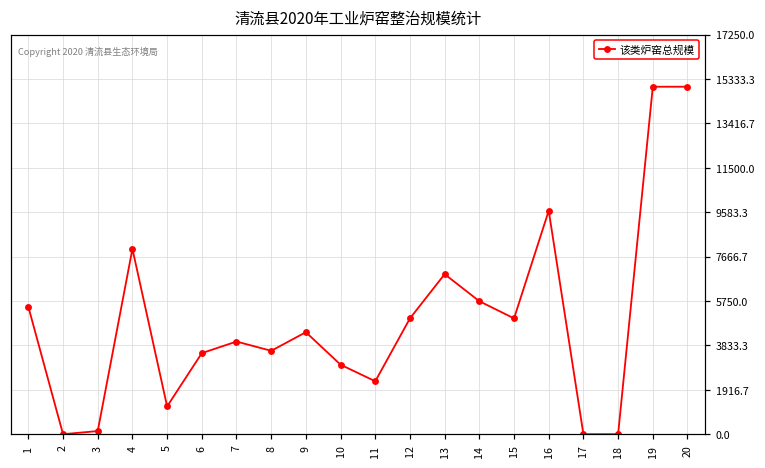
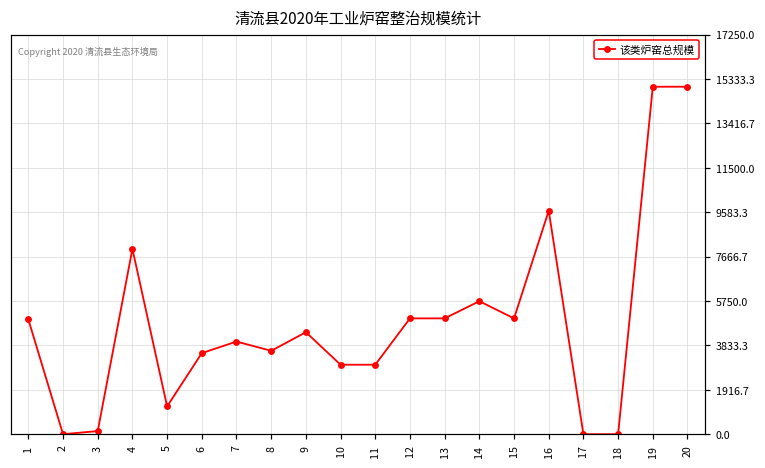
  {
-   "1": 5500,
+   "1": 5000,
    "2": 0,
    "3": 100,
    "4": 8000,
    "5": 1200,
    "6": 3500,
    "7": 4000,
    "8": 3600,
    "9": 4400,
    "10": 3000,
-   "11": 2300,
+   "11": 3000,
    "12": 5000,
-   "13": 6900,
+   "13": 5000,
    "14": 5700,
    "15": 5000,
    "16": 9600,
    "17": 0,
    "18": 0,
    "19": 15000,
    "20": 15000
  }
